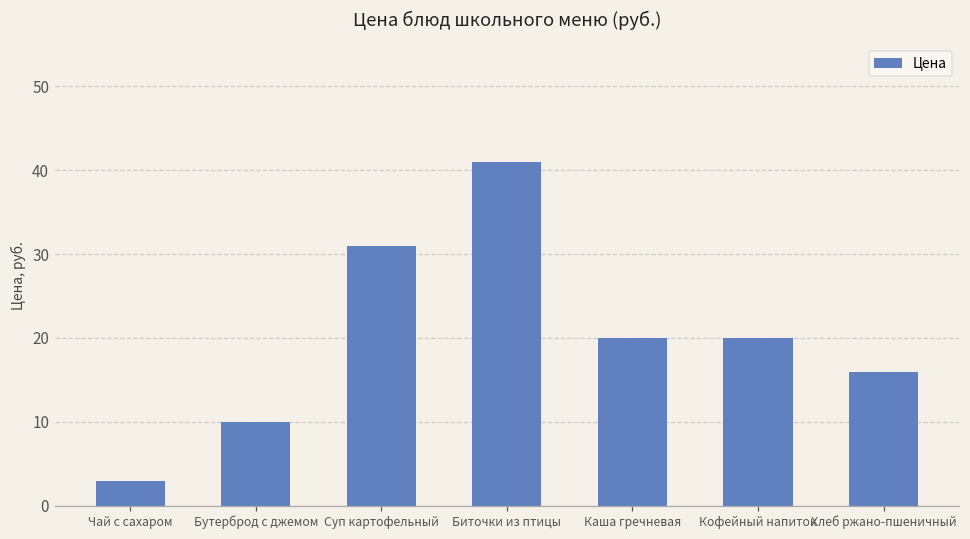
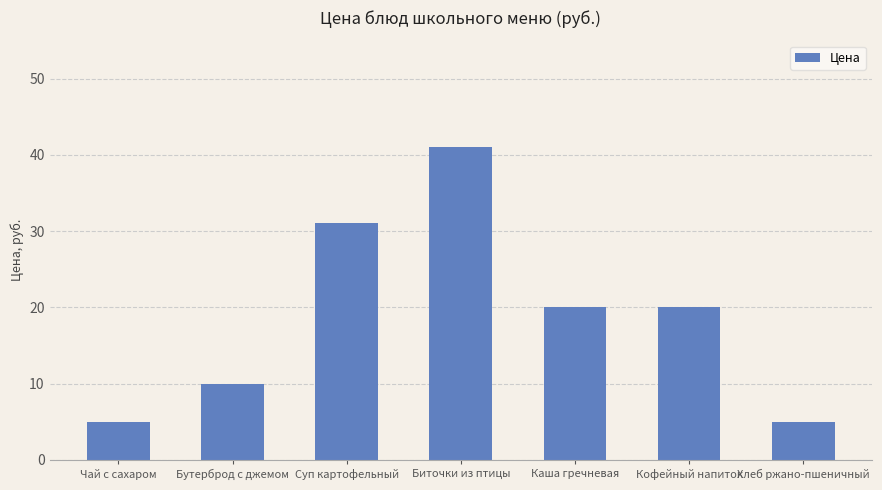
  {
-   "Чай с сахаром": 3,
+   "Чай с сахаром": 5,
    "Бутерброд с джемом": 10,
    "Суп картофельный": 31,
    "Биточки из птицы": 41,
    "Каша гречневая": 20,
    "Кофейный напиток": 20,
-   "Хлеб ржано-пшеничный": 16
+   "Хлеб ржано-пшеничный": 5
  }
